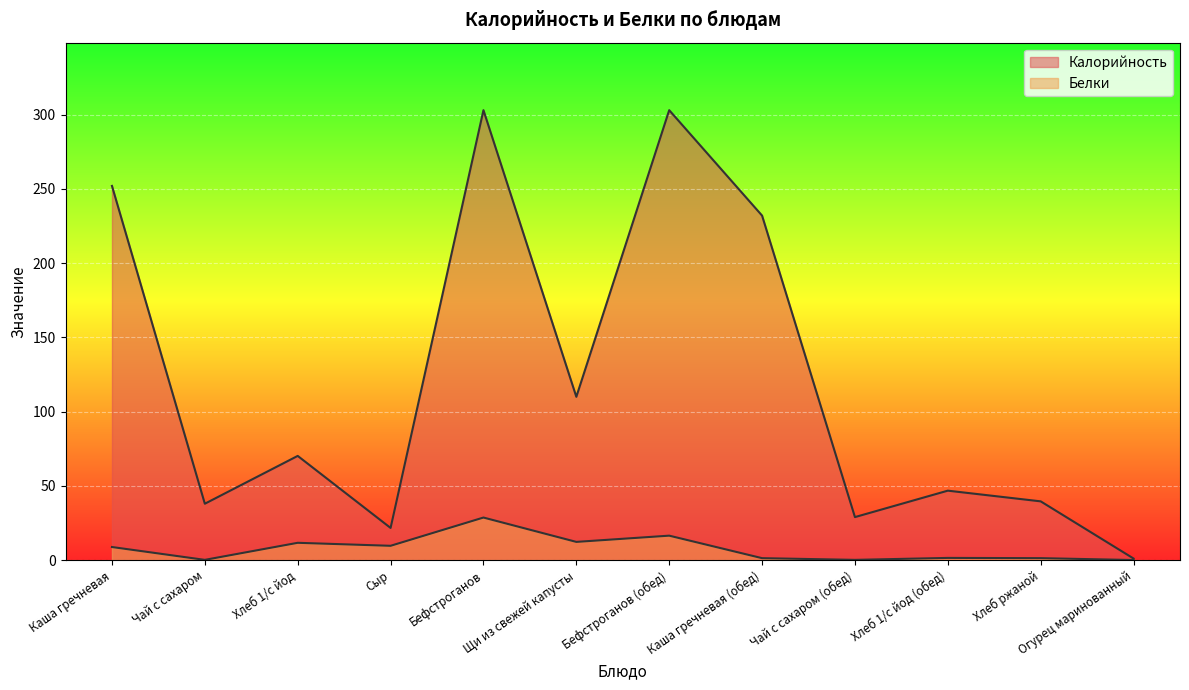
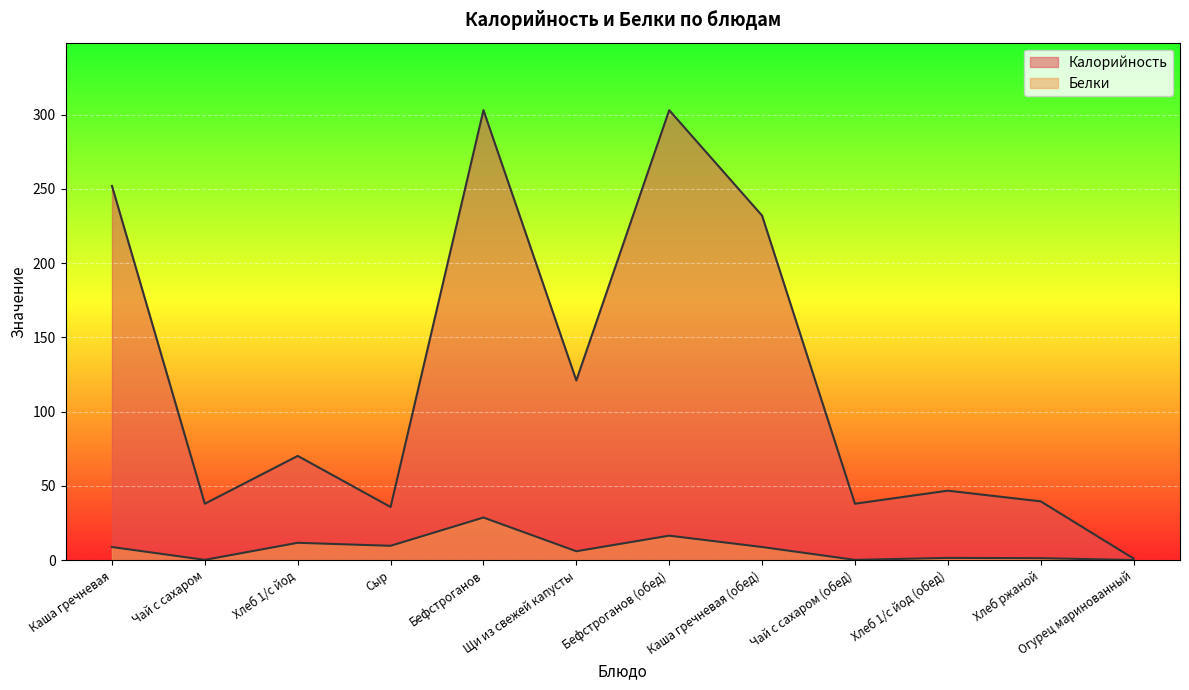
  {
    "Калорийность": {
      "Каша гречневая": 252,
      "Чай с сахаром": 38,
      "Хлеб 1/с йод": 70,
-     "Сыр": 22,
+     "Сыр": 36,
      "Бефстроганов": 303,
-     "Щи из свежей капусты": 110,
+     "Щи из свежей капусты": 121,
      "Бефстроганов (обед)": 303,
      "Каша гречневая (обед)": 232,
-     "Чай с сахаром (обед)": 29,
+     "Чай с сахаром (обед)": 38,
      "Хлеб 1/с йод (обед)": 47,
      "Хлеб ржаной": 40
    },
    "Белки": {
      "Каша гречневая": 9,
      "Чай с сахаром": 0,
      "Хлеб 1/с йод": 12,
      "Сыр": 10,
      "Бефстроганов": 29,
-     "Щи из свежей капусты": 12,
+     "Щи из свежей капусты": 6,
      "Бефстроганов (обед)": 17,
-     "Каша гречневая (обед)": 1,
+     "Каша гречневая (обед)": 9,
      "Чай с сахаром (обед)": 0,
      "Хлеб 1/с йод (обед)": 2,
      "Хлеб ржаной": 1
    }
  }
